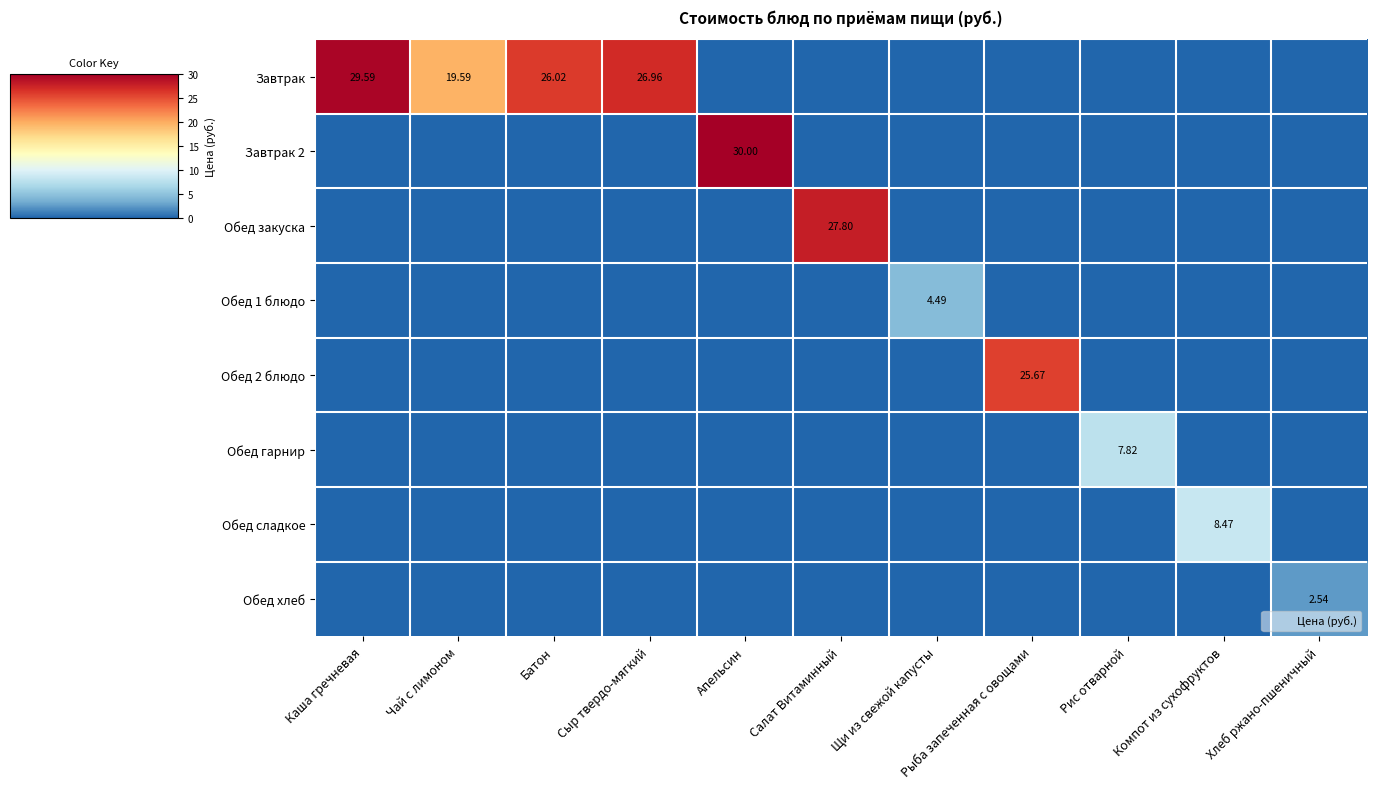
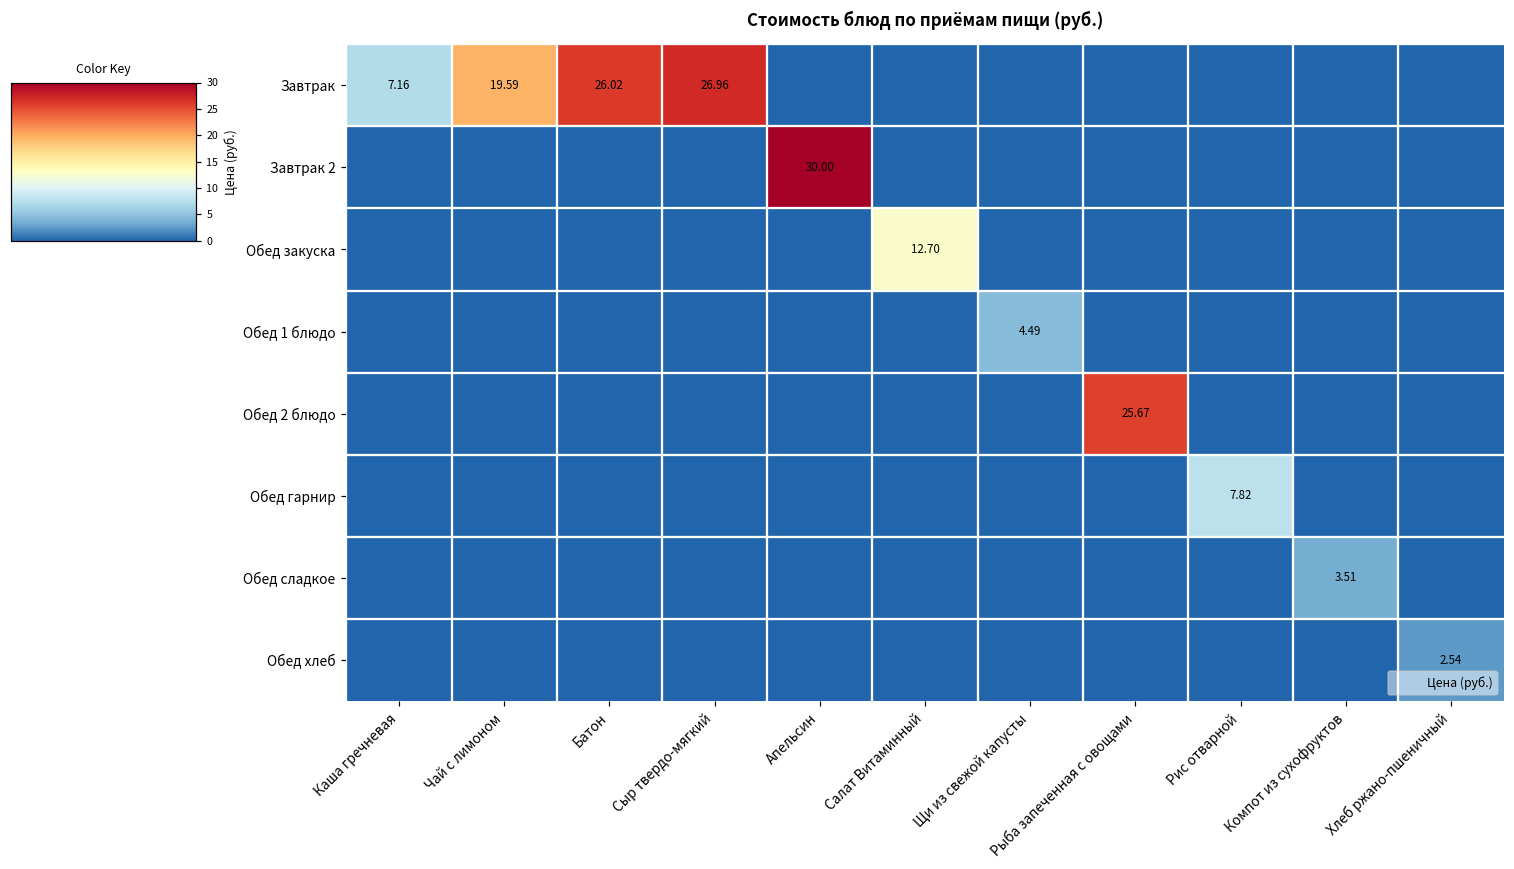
  {
    "Завтрак": {
-     "Каша гречневая": 29.59,
+     "Каша гречневая": 7.16,
      "Чай с лимоном": 19.59,
      "Батон": 26.02,
      "Сыр твердо-мягкий": 26.96
    },
    "Завтрак 2": {
      "Апельсин": 30.00
    },
    "Обед закуска": {
-     "Салат Витаминный": 27.80
+     "Салат Витаминный": 12.70
    },
    "Обед 1 блюдо": {
      "Щи из свежой капусты": 4.49
    },
    "Обед 2 блюдо": {
      "Рыба запеченная с овощами": 25.67
    },
    "Обед гарнир": {
      "Рис отварной": 7.82
    },
    "Обед сладкое": {
-     "Компот из сухофруктов": 8.47
+     "Компот из сухофруктов": 3.51
    },
    "Обед хлеб": {
      "Хлеб ржано-пшеничный": 2.54
    }
  }
